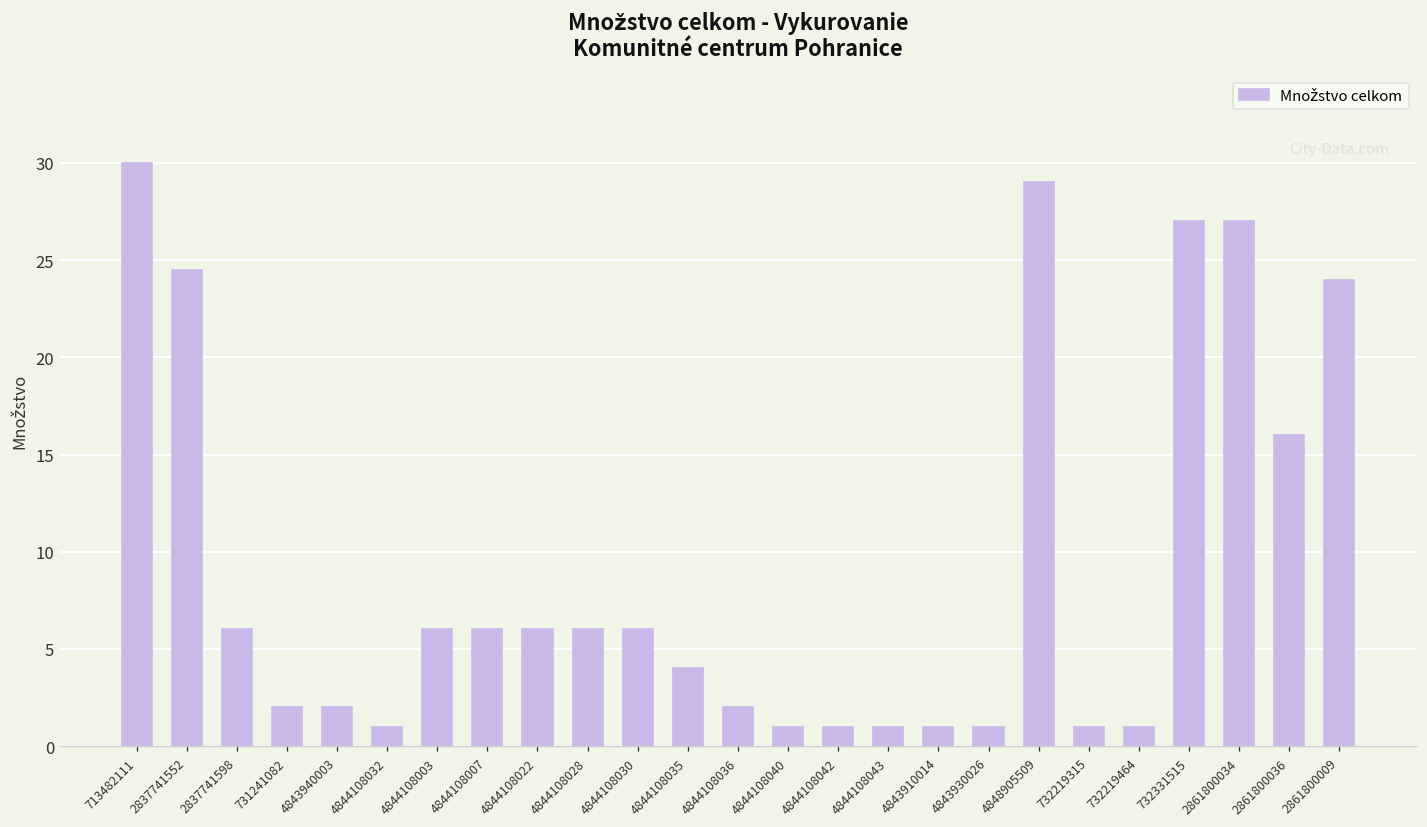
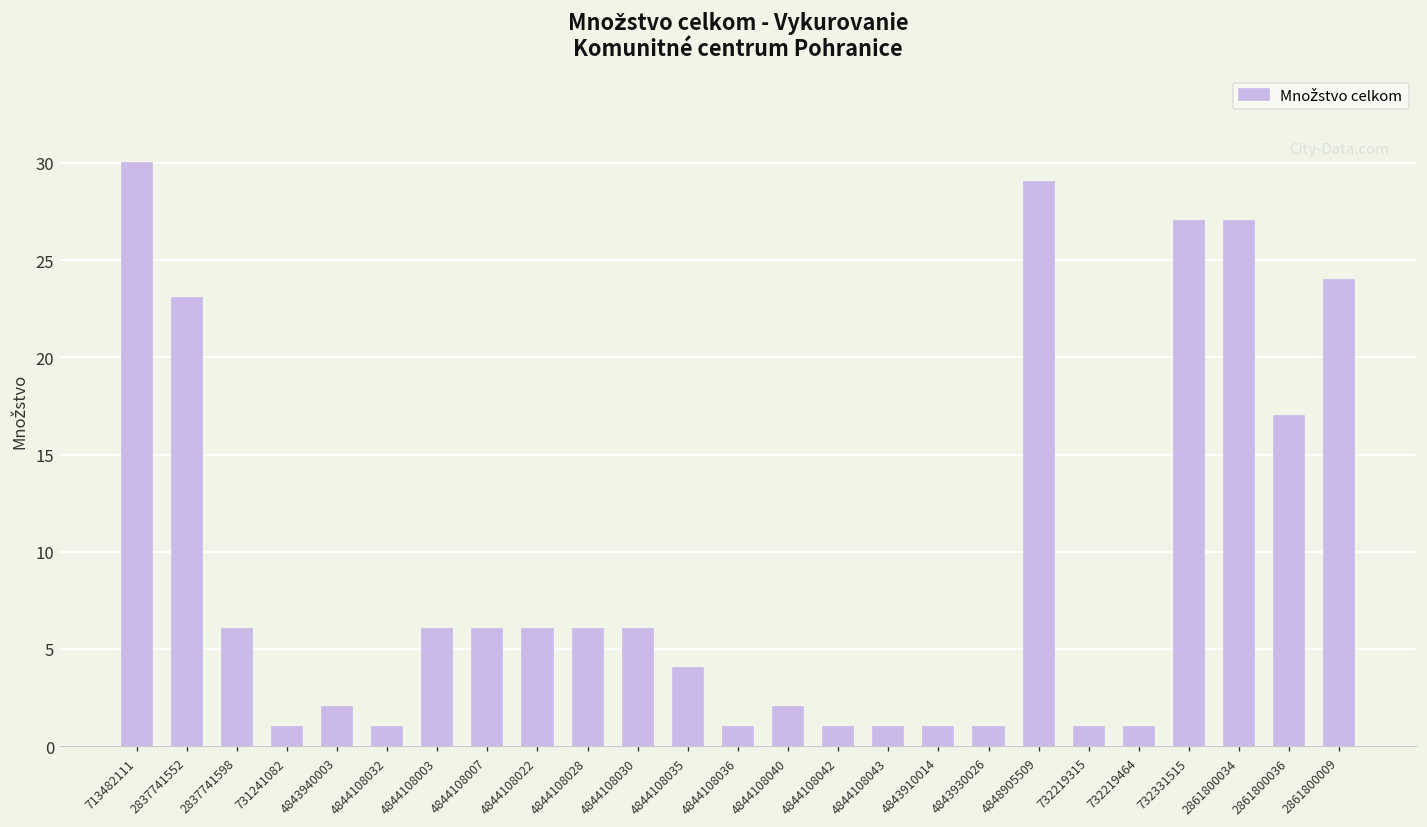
  {
    "713482111": 30.0,
-   "2837741552": 24.5,
+   "2837741552": 23.1,
    "2837741598": 6.0,
-   "731241082": 2,
+   "731241082": 1,
    "4843940003": 2.0,
    "4844108032": 1.0,
    "4844108003": 6.0,
    "4844108007": 6.0,
    "4844108022": 6.0,
    "4844108028": 6.0,
    "4844108030": 6.0,
    "4844108035": 4.0,
-   "4844108036": 2,
-   "4844108040": 1,
+   "4844108036": 1,
+   "4844108040": 2,
    "4844108042": 1.0,
    "4844108043": 1.0,
    "4843910014": 1.0,
    "4843930026": 1.0,
    "4848905509": 29.0,
    "732219315": 1.0,
    "732219464": 1.0,
    "732331515": 27.0,
    "2861800034": 27.0,
-   "2861800036": 16,
+   "2861800036": 17,
    "2861800009": 24.0
  }
